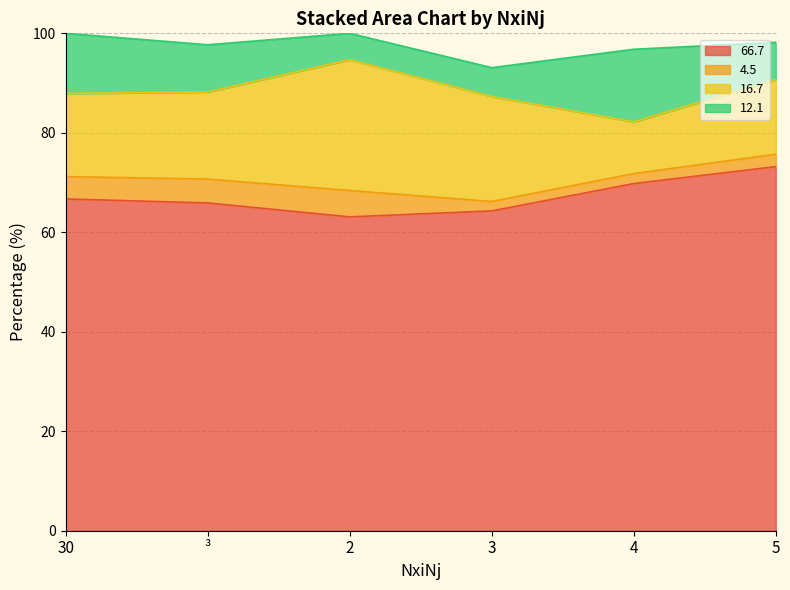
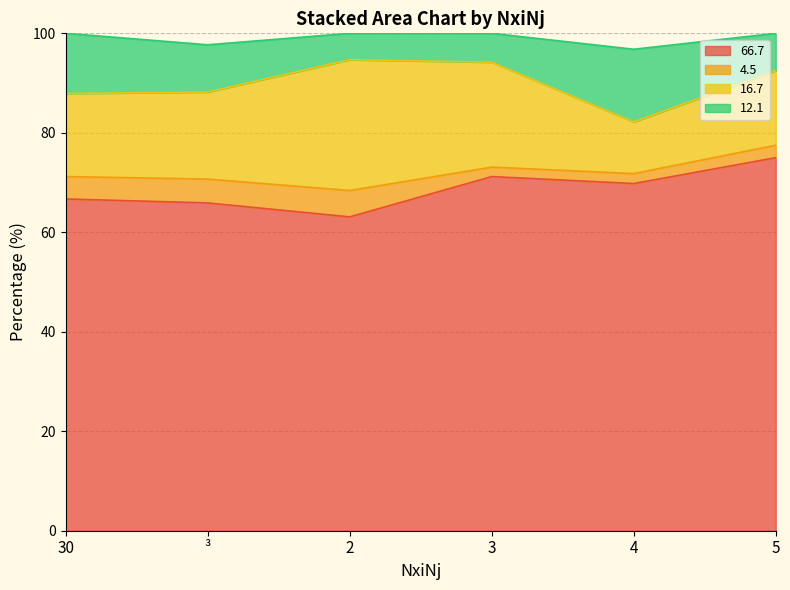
  {
    "66.7": {
      "30": 67,
      "³": 66,
      "2": 63,
-     "3": 64,
+     "3": 71,
      "4": 70,
-     "5": 73
+     "5": 75
    },
    "12.1": {
      "30": 12,
      "³": 10,
      "2": 5,
      "3": 6,
      "4": 15,
      "5": 8
    }
  }
